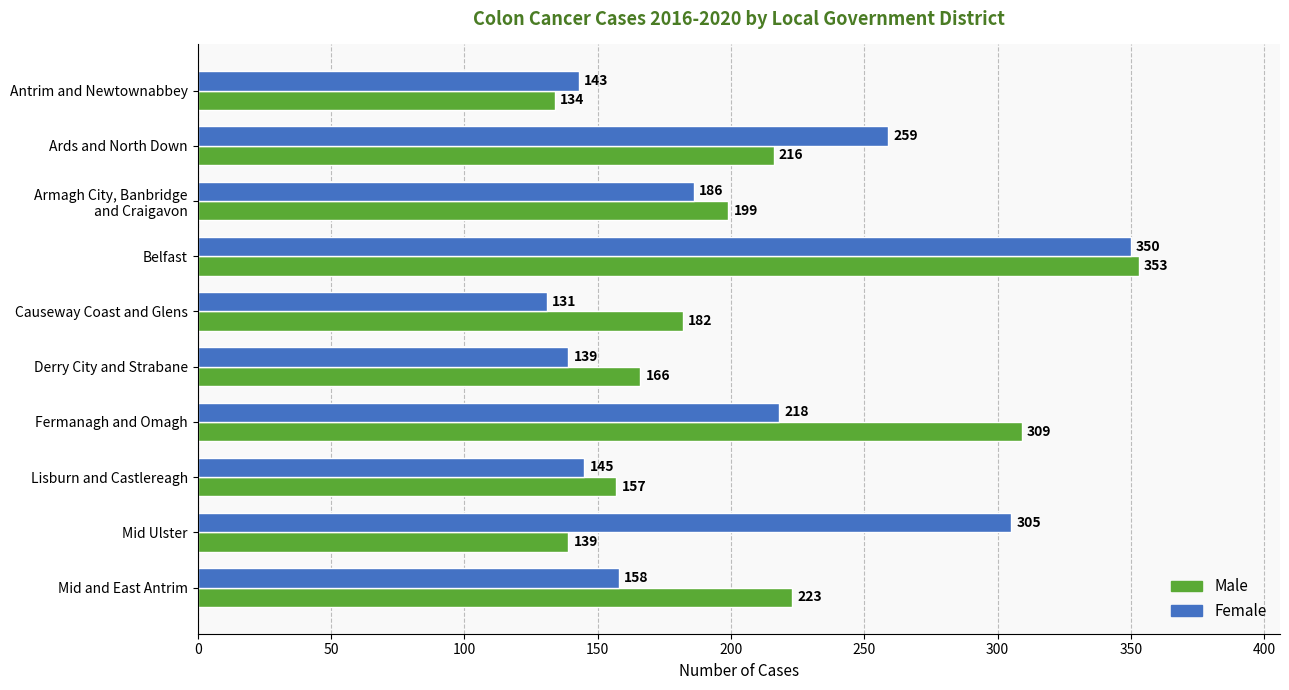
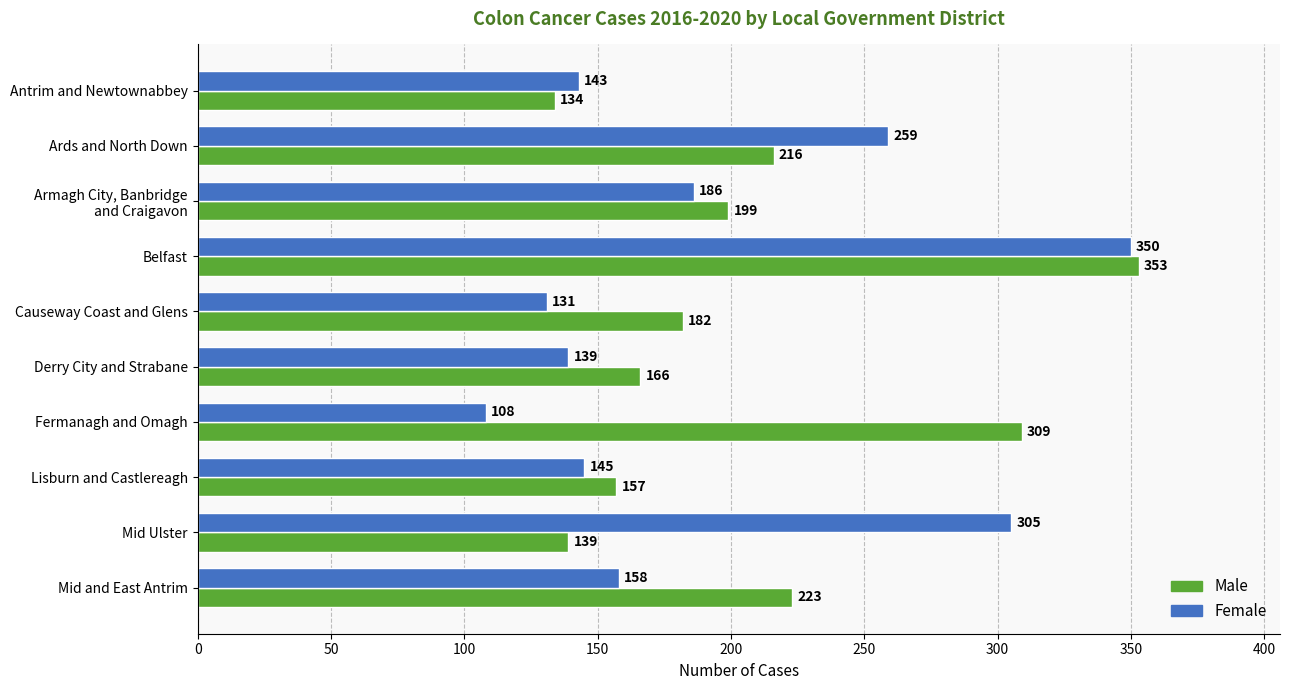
  {
    "Male": {
      "Antrim and Newtownabbey": 134,
      "Ards and North Down": 216,
      "Armagh City, Banbridge and Craigavon": 199,
      "Belfast": 353,
      "Causeway Coast and Glens": 182,
      "Derry City and Strabane": 166,
      "Fermanagh and Omagh": 309,
      "Lisburn and Castlereagh": 157,
      "Mid Ulster": 139,
      "Mid and East Antrim": 223
    },
    "Female": {
      "Antrim and Newtownabbey": 143,
      "Ards and North Down": 259,
      "Armagh City, Banbridge and Craigavon": 186,
      "Belfast": 350,
      "Causeway Coast and Glens": 131,
      "Derry City and Strabane": 139,
-     "Fermanagh and Omagh": 218,
+     "Fermanagh and Omagh": 108,
      "Lisburn and Castlereagh": 145,
      "Mid Ulster": 305,
      "Mid and East Antrim": 158
    }
  }
